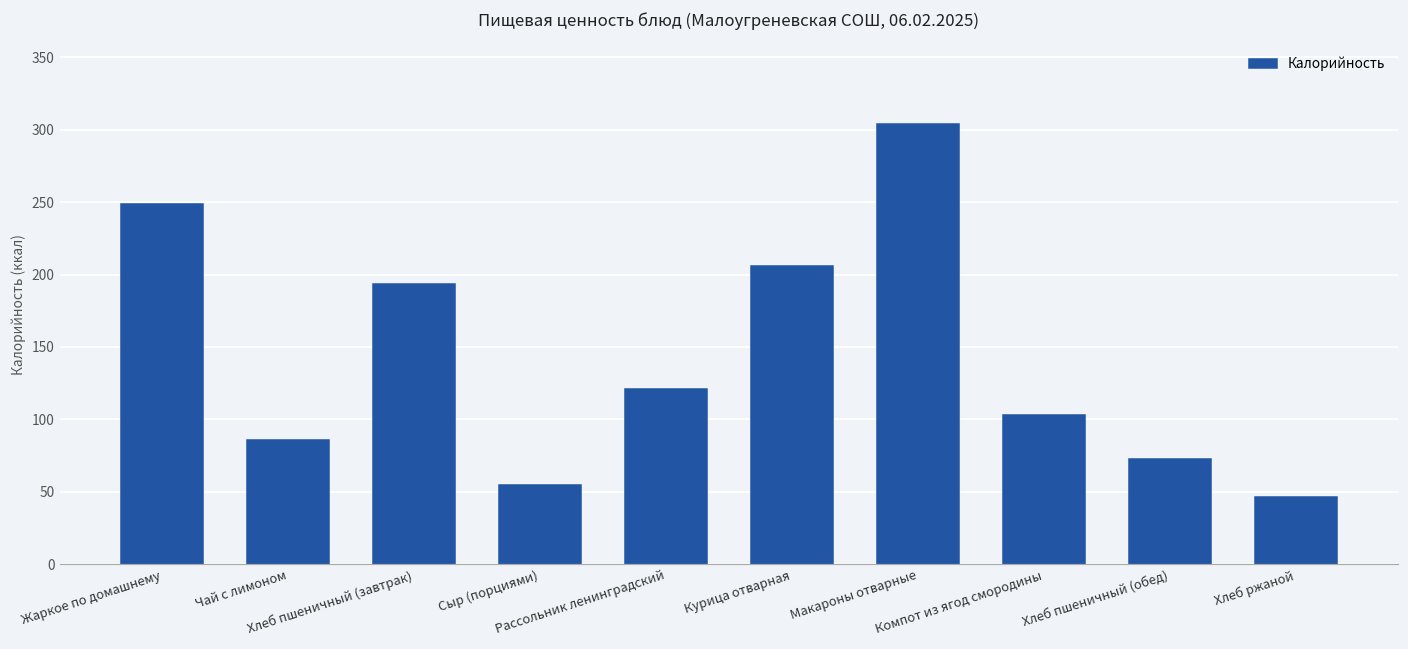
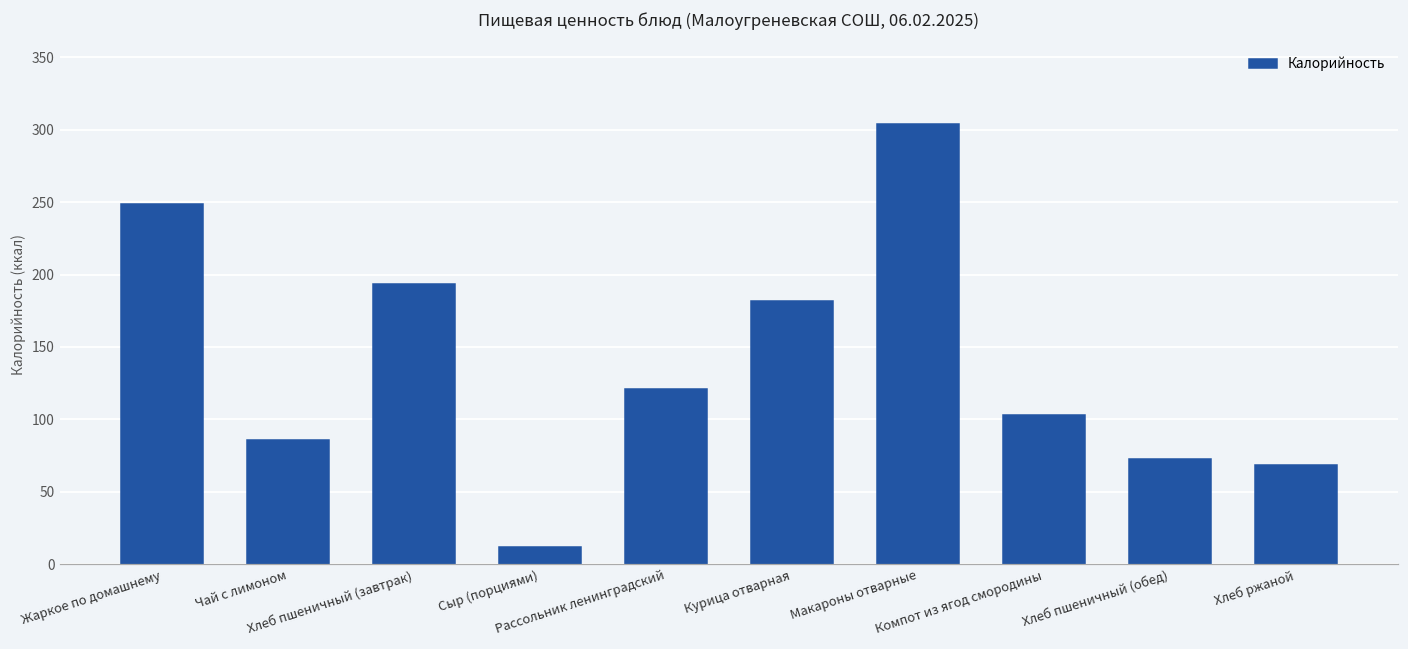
  {
    "Жаркое по домашнему": 249,
    "Чай с лимоном": 86,
    "Хлеб пшеничный (завтрак)": 194,
-   "Сыр (порциями)": 55,
+   "Сыр (порциями)": 12,
    "Рассольник ленинградский": 121,
-   "Курица отварная": 206,
+   "Курица отварная": 182,
    "Макароны отварные": 304,
    "Компот из ягод смородины": 103,
    "Хлеб пшеничный (обед)": 73,
-   "Хлеб ржаной": 46
+   "Хлеб ржаной": 69
  }
